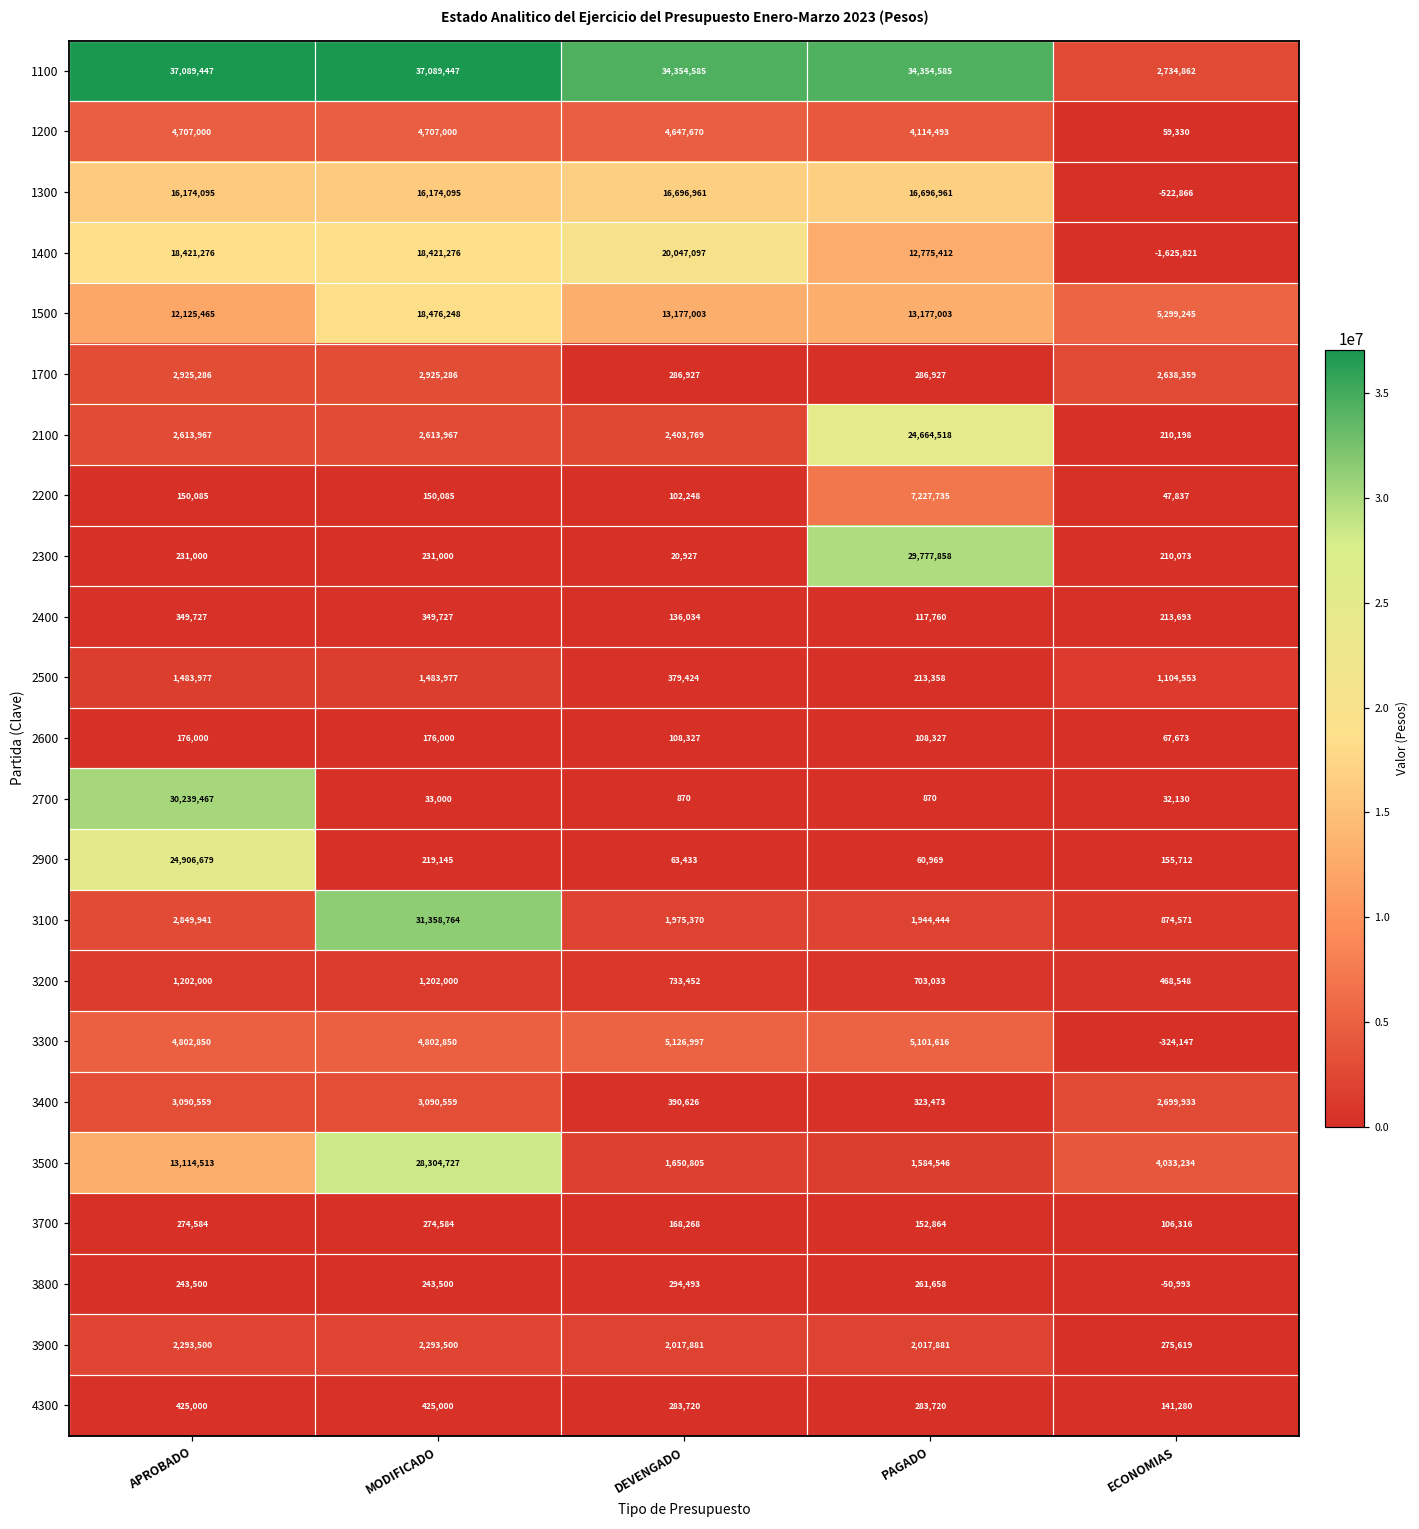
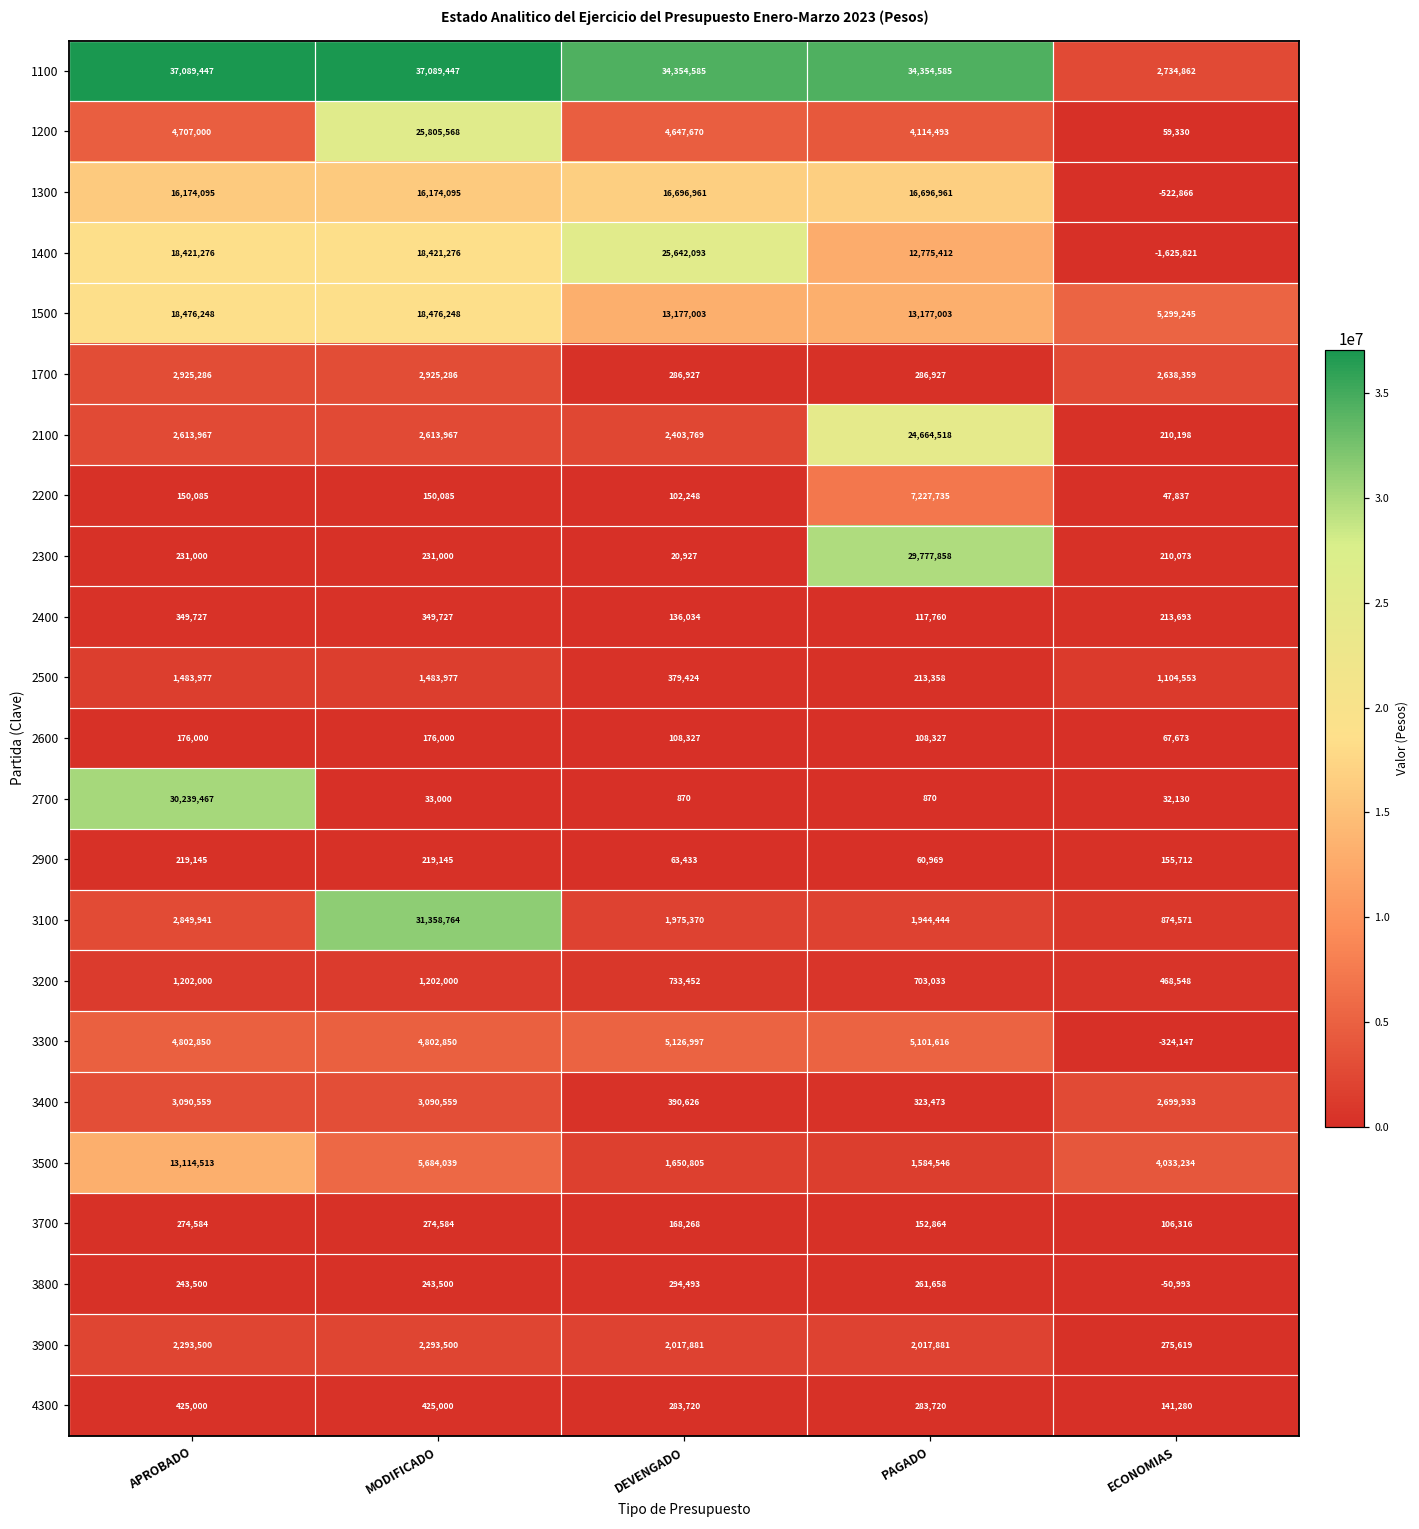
  {
    "1100": {
      "APROBADO": "37,089,447",
      "MODIFICADO": "37,089,447",
      "DEVENGADO": "34,354,585",
      "PAGADO": "34,354,585",
      "ECONOMIAS": "2,734,862"
    },
    "1200": {
      "APROBADO": "4,707,000",
-     "MODIFICADO": "4,707,000",
+     "MODIFICADO": "25,805,568",
      "DEVENGADO": "4,647,670",
      "PAGADO": "4,114,493",
      "ECONOMIAS": "59,330"
    },
    "1300": {
      "APROBADO": "16,174,095",
      "MODIFICADO": "16,174,095",
      "DEVENGADO": "16,696,961",
      "PAGADO": "16,696,961",
      "ECONOMIAS": "-522,866"
    },
    "1400": {
      "APROBADO": "18,421,276",
      "MODIFICADO": "18,421,276",
-     "DEVENGADO": "20,047,097",
+     "DEVENGADO": "25,642,093",
      "PAGADO": "12,775,412",
      "ECONOMIAS": "-1,625,821"
    },
    "1500": {
-     "APROBADO": "12,125,465",
+     "APROBADO": "18,476,248",
      "MODIFICADO": "18,476,248",
      "DEVENGADO": "13,177,003",
      "PAGADO": "13,177,003",
      "ECONOMIAS": "5,299,245"
    },
    "1700": {
      "APROBADO": "2,925,286",
      "MODIFICADO": "2,925,286",
      "DEVENGADO": "286,927",
      "PAGADO": "286,927",
      "ECONOMIAS": "2,638,359"
    },
    "2100": {
      "APROBADO": "2,613,967",
      "MODIFICADO": "2,613,967",
      "DEVENGADO": "2,403,769",
      "PAGADO": "24,664,518",
      "ECONOMIAS": "210,198"
    },
    "2200": {
      "APROBADO": "150,085",
      "MODIFICADO": "150,085",
      "DEVENGADO": "102,248",
      "PAGADO": "7,227,735",
      "ECONOMIAS": "47,837"
    },
    "2300": {
      "APROBADO": "231,000",
      "MODIFICADO": "231,000",
      "DEVENGADO": "20,927",
      "PAGADO": "29,777,858",
      "ECONOMIAS": "210,073"
    },
    "2400": {
      "APROBADO": "349,727",
      "MODIFICADO": "349,727",
      "DEVENGADO": "136,034",
      "PAGADO": "117,760",
      "ECONOMIAS": "213,693"
    },
    "2500": {
      "APROBADO": "1,483,977",
      "MODIFICADO": "1,483,977",
      "DEVENGADO": "379,424",
      "PAGADO": "213,358",
      "ECONOMIAS": "1,104,553"
    },
    "2600": {
      "APROBADO": "176,000",
      "MODIFICADO": "176,000",
      "DEVENGADO": "108,327",
      "PAGADO": "108,327",
      "ECONOMIAS": "67,673"
    },
    "2700": {
      "APROBADO": "30,239,467",
      "MODIFICADO": "33,000",
      "DEVENGADO": "870",
      "PAGADO": "870",
      "ECONOMIAS": "32,130"
    },
    "2900": {
-     "APROBADO": "24,906,679",
+     "APROBADO": "219,145",
      "MODIFICADO": "219,145",
      "DEVENGADO": "63,433",
      "PAGADO": "60,969",
      "ECONOMIAS": "155,712"
    },
    "3100": {
      "APROBADO": "2,849,941",
      "MODIFICADO": "31,358,764",
      "DEVENGADO": "1,975,370",
      "PAGADO": "1,944,444",
      "ECONOMIAS": "874,571"
    },
    "3200": {
      "APROBADO": "1,202,000",
      "MODIFICADO": "1,202,000",
      "DEVENGADO": "733,452",
      "PAGADO": "703,033",
      "ECONOMIAS": "468,548"
    },
    "3300": {
      "APROBADO": "4,802,850",
      "MODIFICADO": "4,802,850",
      "DEVENGADO": "5,126,997",
      "PAGADO": "5,101,616",
      "ECONOMIAS": "-324,147"
    },
    "3400": {
      "APROBADO": "3,090,559",
      "MODIFICADO": "3,090,559",
      "DEVENGADO": "390,626",
      "PAGADO": "323,473",
      "ECONOMIAS": "2,699,933"
    },
    "3500": {
      "APROBADO": "13,114,513",
-     "MODIFICADO": "28,304,727",
+     "MODIFICADO": "5,684,039",
      "DEVENGADO": "1,650,805",
      "PAGADO": "1,584,546",
      "ECONOMIAS": "4,033,234"
    },
    "3700": {
      "APROBADO": "274,584",
      "MODIFICADO": "274,584",
      "DEVENGADO": "168,268",
      "PAGADO": "152,864",
      "ECONOMIAS": "106,316"
    },
    "3800": {
      "APROBADO": "243,500",
      "MODIFICADO": "243,500",
      "DEVENGADO": "294,493",
      "PAGADO": "261,658",
      "ECONOMIAS": "-50,993"
    },
    "3900": {
      "APROBADO": "2,293,500",
      "MODIFICADO": "2,293,500",
      "DEVENGADO": "2,017,881",
      "PAGADO": "2,017,881",
      "ECONOMIAS": "275,619"
    },
    "4300": {
      "APROBADO": "425,000",
      "MODIFICADO": "425,000",
      "DEVENGADO": "283,720",
      "PAGADO": "283,720",
      "ECONOMIAS": "141,280"
    }
  }
